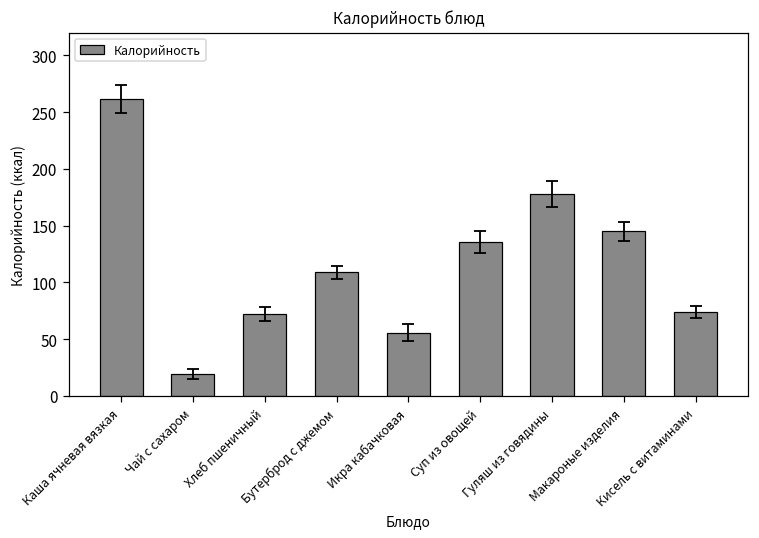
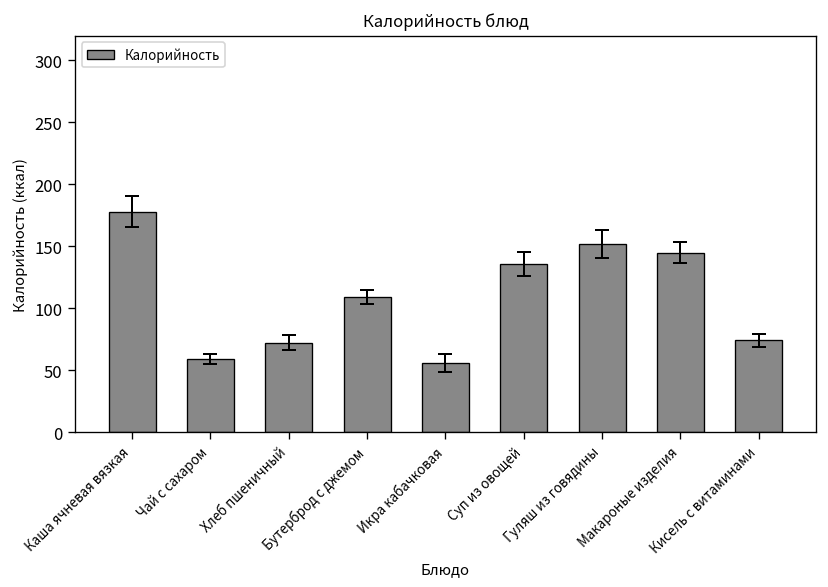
  {
    "Калорийность": {
-     "Каша ячневая вязкая": 262,
-     "Чай с сахаром": 19,
+     "Каша ячневая вязкая": 178,
+     "Чай с сахаром": 59,
      "Хлеб пшеничный": 72,
      "Бутерброд с джемом": 109,
      "Икра кабачковая": 56,
      "Суп из овощей": 136,
-     "Гуляш из говядины": 178,
+     "Гуляш из говядины": 152,
      "Макароные изделия": 145,
      "Кисель с витаминами": 74
    }
  }
